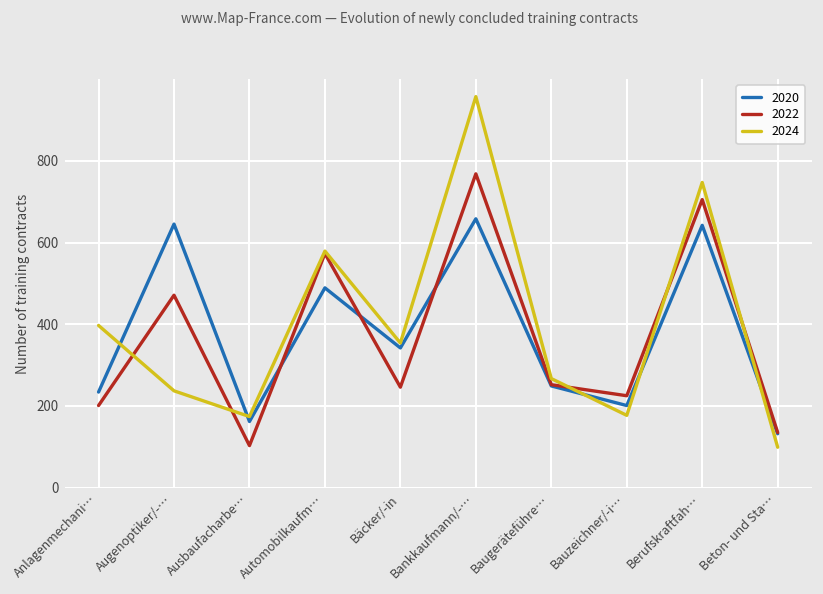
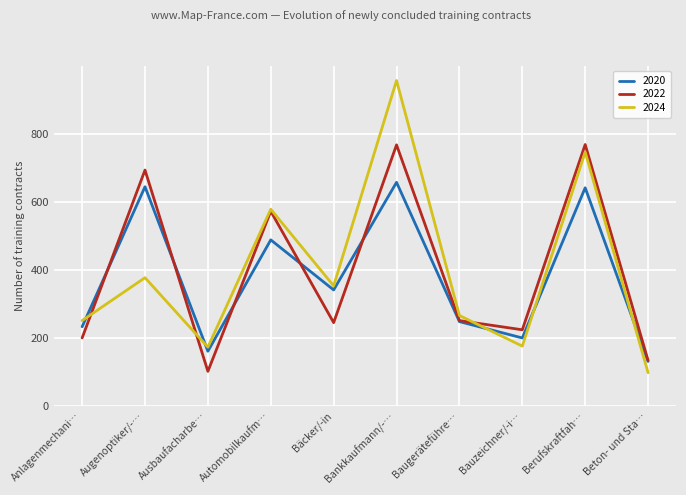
  {
    "2020": {
      "Anlagenmechani…": 230,
      "Augenoptiker/-…": 650,
      "Ausbaufacharbe…": 160,
      "Automobilkaufm…": 490,
      "Bäcker/-in": 340,
      "Bankkaufmann/-…": 660,
      "Bauzeichner/-i…": 200,
      "Berufskraftfah…": 640
    },
    "2022": {
      "Anlagenmechani…": 200,
-     "Augenoptiker/-…": 470,
+     "Augenoptiker/-…": 690,
      "Ausbaufacharbe…": 100,
      "Bäcker/-in": 250,
      "Bankkaufmann/-…": 770,
      "Bauzeichner/-i…": 230,
-     "Berufskraftfah…": 710
+     "Berufskraftfah…": 770
    },
    "2024": {
-     "Anlagenmechani…": 400,
-     "Augenoptiker/-…": 240,
+     "Anlagenmechani…": 250,
+     "Augenoptiker/-…": 380,
      "Ausbaufacharbe…": 170,
      "Bäcker/-in": 350,
      "Bankkaufmann/-…": 960,
      "Baugeräteführe…": 270,
      "Bauzeichner/-i…": 180,
      "Berufskraftfah…": 750,
      "Beton- und Sta…": 100
    }
  }
